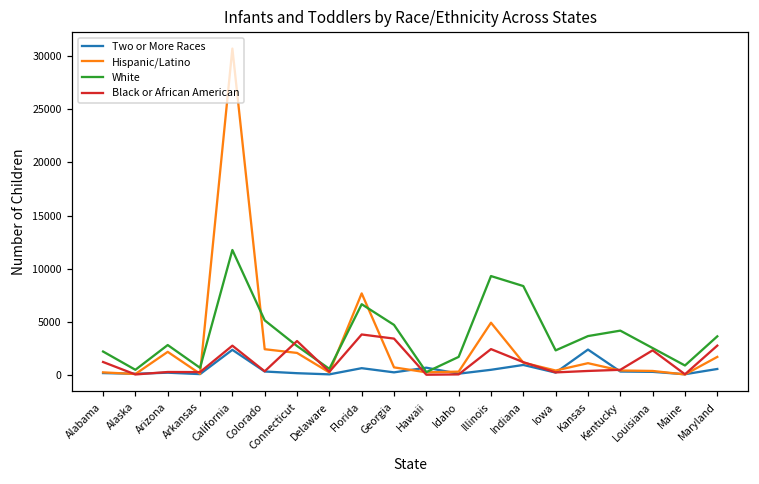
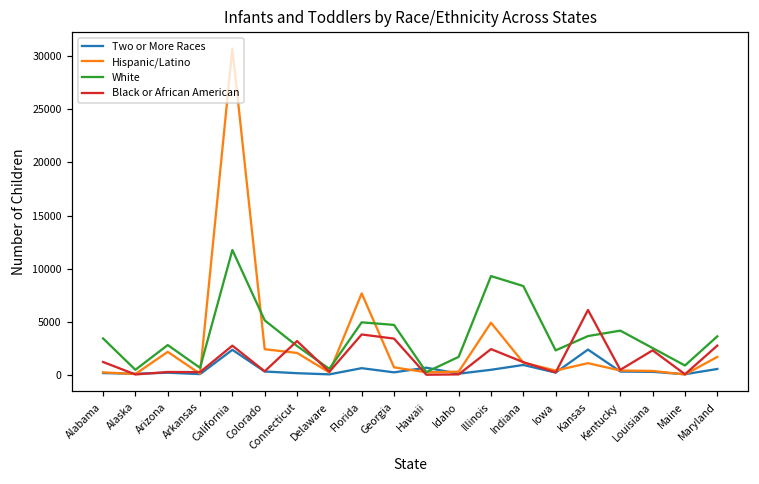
  {
    "Two or More Races": {
      "California": 2000,
      "Connecticut": 0,
      "Florida": 1000,
      "Georgia": 0,
      "Hawaii": 1000,
      "Illinois": 0,
      "Kansas": 2000,
      "Maryland": 1000
    },
    "Hispanic/Latino": {
      "Arizona": 2000,
      "Colorado": 2000,
      "Connecticut": 2000,
      "Florida": 8000,
      "Georgia": 1000,
      "Illinois": 5000,
      "Kansas": 1000,
      "Maryland": 2000
    },
    "White": {
-     "Alabama": 2000,
+     "Alabama": 3000,
      "Alaska": 0,
      "Arizona": 3000,
      "Arkansas": 1000,
      "California": 12000,
      "Colorado": 5000,
      "Connecticut": 3000,
      "Delaware": 1000,
-     "Florida": 7000,
+     "Florida": 5000,
      "Georgia": 5000,
      "Idaho": 2000,
      "Illinois": 9000,
      "Indiana": 8000,
      "Iowa": 2000,
      "Kansas": 4000,
      "Kentucky": 4000,
      "Maine": 1000,
      "Maryland": 4000
    },
    "Black or African American": {
      "Alabama": 1000,
      "California": 3000,
      "Connecticut": 3000,
      "Florida": 4000,
      "Georgia": 3000,
      "Illinois": 2000,
-     "Kansas": 0,
+     "Kansas": 6000,
      "Maryland": 3000
    }
  }
